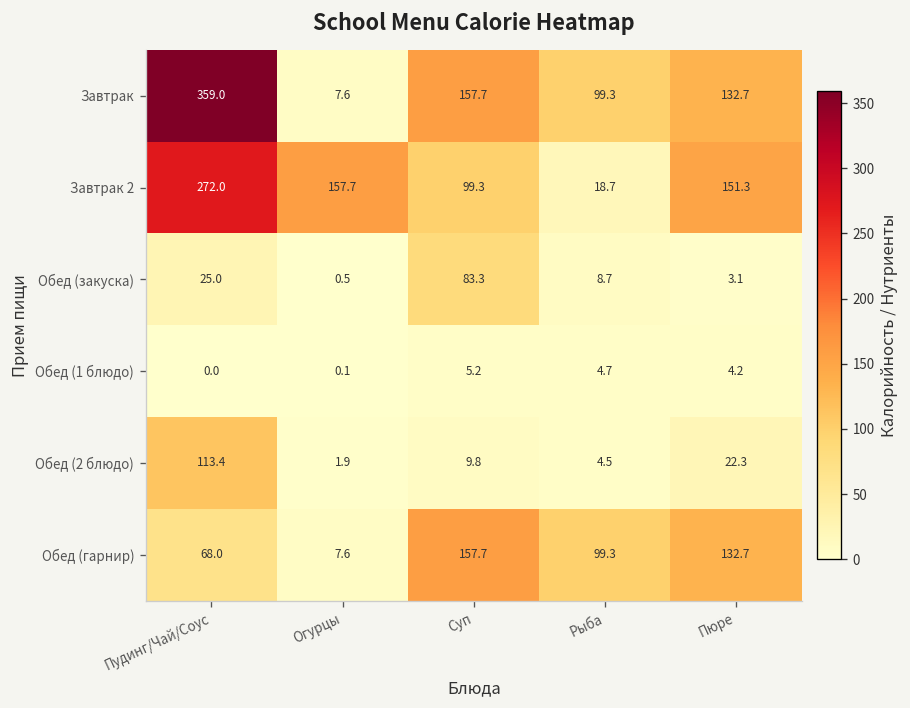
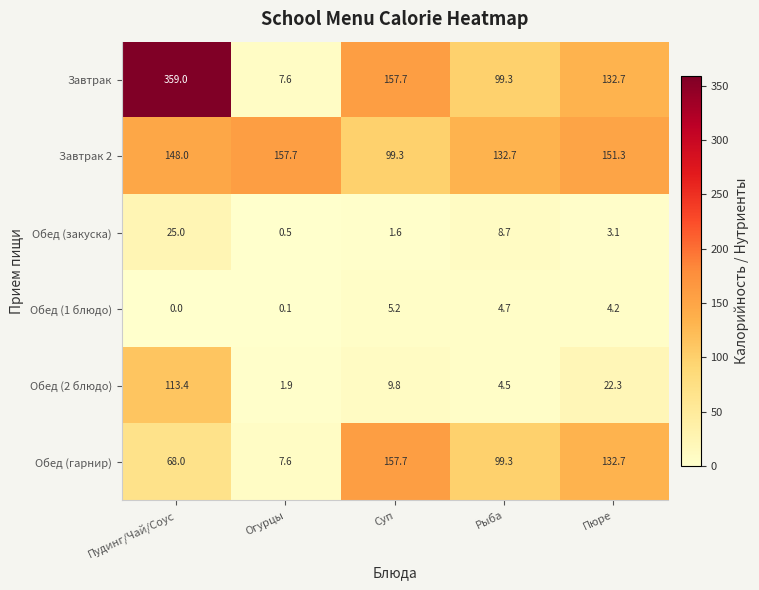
  {
    "Завтрак": {
      "Пудинг/Чай/Соус": 359.0,
      "Огурцы": 7.6,
      "Суп": 157.7,
      "Рыба": 99.3,
      "Пюре": 132.7
    },
    "Завтрак 2": {
-     "Пудинг/Чай/Соус": 272.0,
+     "Пудинг/Чай/Соус": 148.0,
      "Огурцы": 157.7,
      "Суп": 99.3,
-     "Рыба": 18.7,
+     "Рыба": 132.7,
      "Пюре": 151.3
    },
    "Обед (закуска)": {
      "Пудинг/Чай/Соус": 25.0,
      "Огурцы": 0.5,
-     "Суп": 83.3,
+     "Суп": 1.6,
      "Рыба": 8.7,
      "Пюре": 3.1
    },
    "Обед (1 блюдо)": {
      "Пудинг/Чай/Соус": 0.0,
      "Огурцы": 0.1,
      "Суп": 5.2,
      "Рыба": 4.7,
      "Пюре": 4.2
    },
    "Обед (2 блюдо)": {
      "Пудинг/Чай/Соус": 113.4,
      "Огурцы": 1.9,
      "Суп": 9.8,
      "Рыба": 4.5,
      "Пюре": 22.3
    },
    "Обед (гарнир)": {
      "Пудинг/Чай/Соус": 68.0,
      "Огурцы": 7.6,
      "Суп": 157.7,
      "Рыба": 99.3,
      "Пюре": 132.7
    }
  }
